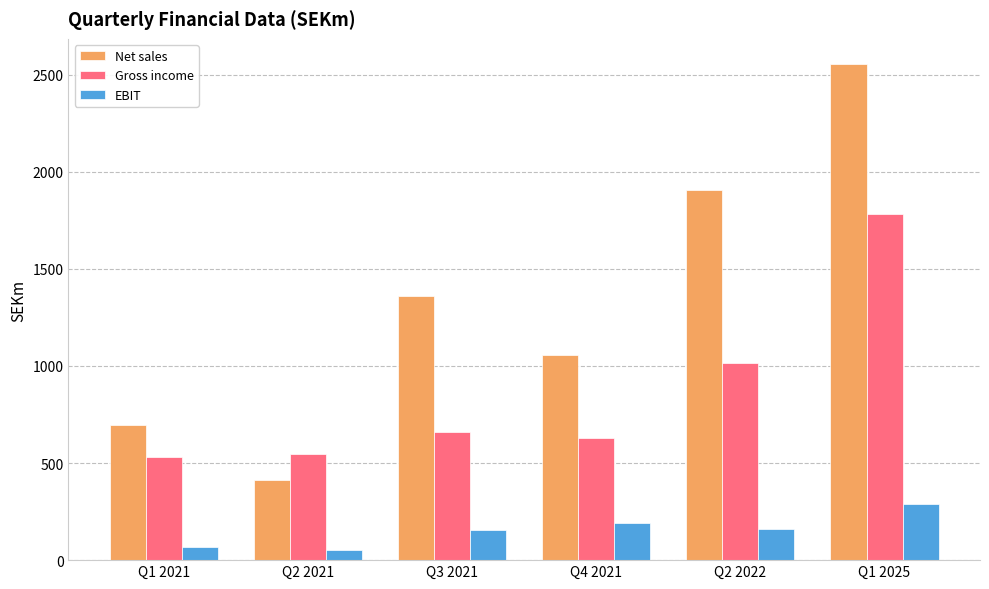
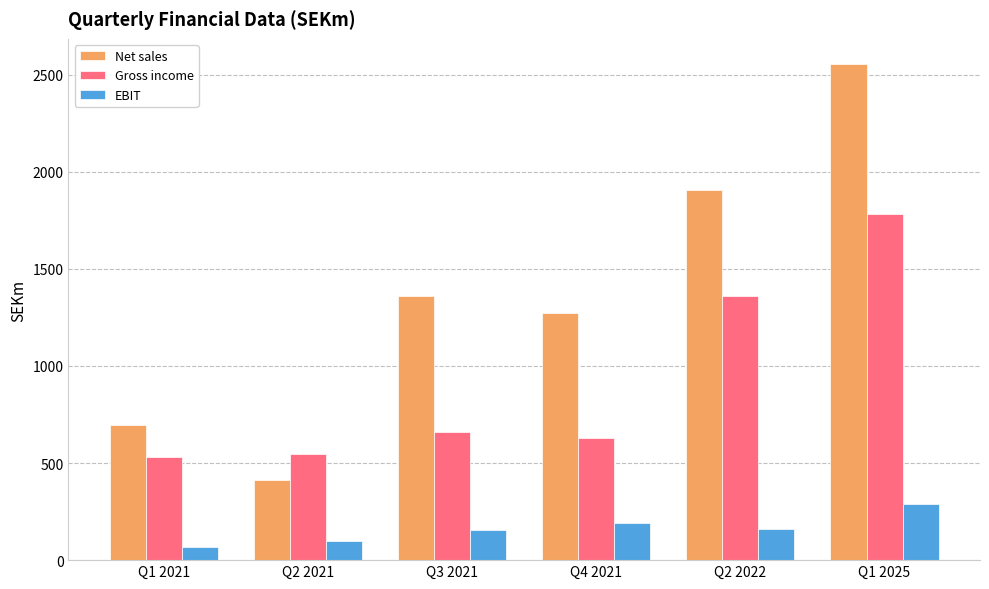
  {
    "Net sales": {
      "Q1 2021": 690,
      "Q2 2021": 410,
      "Q3 2021": 1360,
-     "Q4 2021": 1060,
+     "Q4 2021": 1270,
      "Q2 2022": 1910,
      "Q1 2025": 2560
    },
    "Gross income": {
      "Q1 2021": 530,
      "Q2 2021": 550,
      "Q3 2021": 660,
      "Q4 2021": 630,
-     "Q2 2022": 1010,
+     "Q2 2022": 1360,
      "Q1 2025": 1780
    },
    "EBIT": {
      "Q1 2021": 70,
-     "Q2 2021": 50,
+     "Q2 2021": 100,
      "Q3 2021": 160,
      "Q4 2021": 190,
      "Q2 2022": 160,
      "Q1 2025": 290
    }
  }
